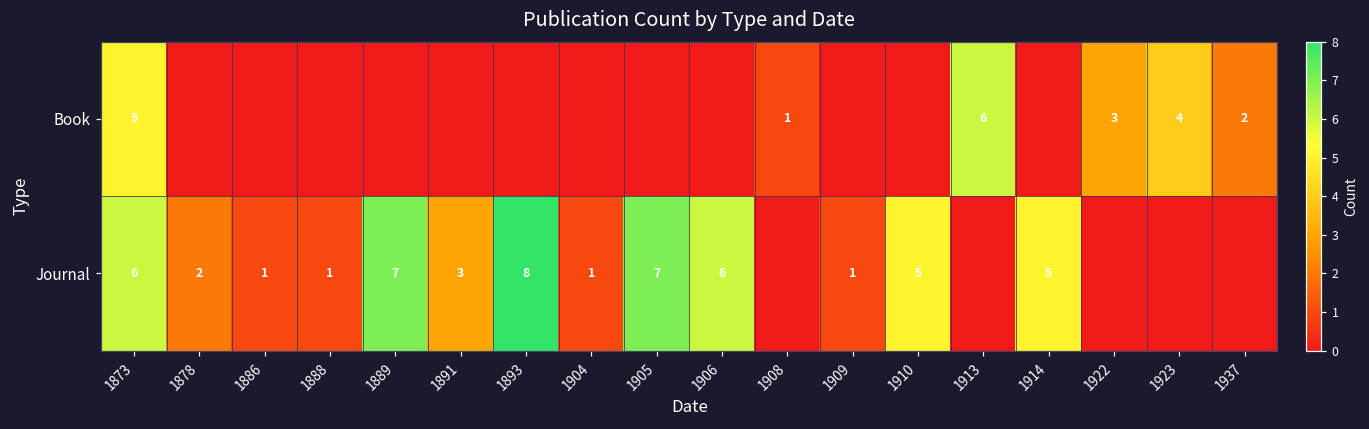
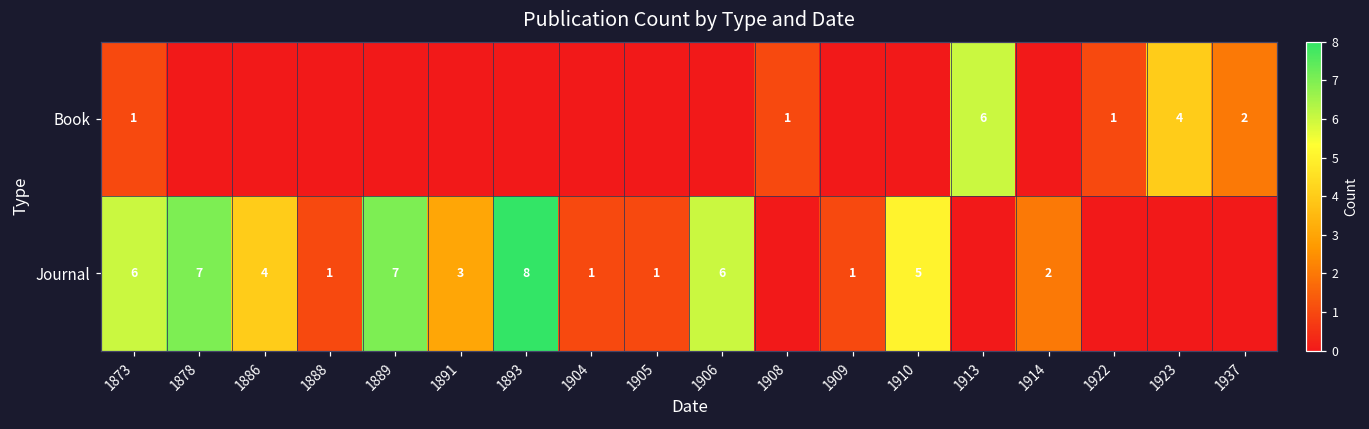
  {
    "Book": {
-     "1873": 5,
+     "1873": 1,
      "1908": 1,
      "1913": 6,
-     "1922": 3,
+     "1922": 1,
      "1923": 4,
      "1937": 2
    },
    "Journal": {
      "1873": 6,
-     "1878": 2,
-     "1886": 1,
+     "1878": 7,
+     "1886": 4,
      "1888": 1,
      "1889": 7,
      "1891": 3,
      "1893": 8,
      "1904": 1,
-     "1905": 7,
+     "1905": 1,
      "1906": 6,
      "1909": 1,
      "1910": 5,
-     "1914": 5
+     "1914": 2
    }
  }
